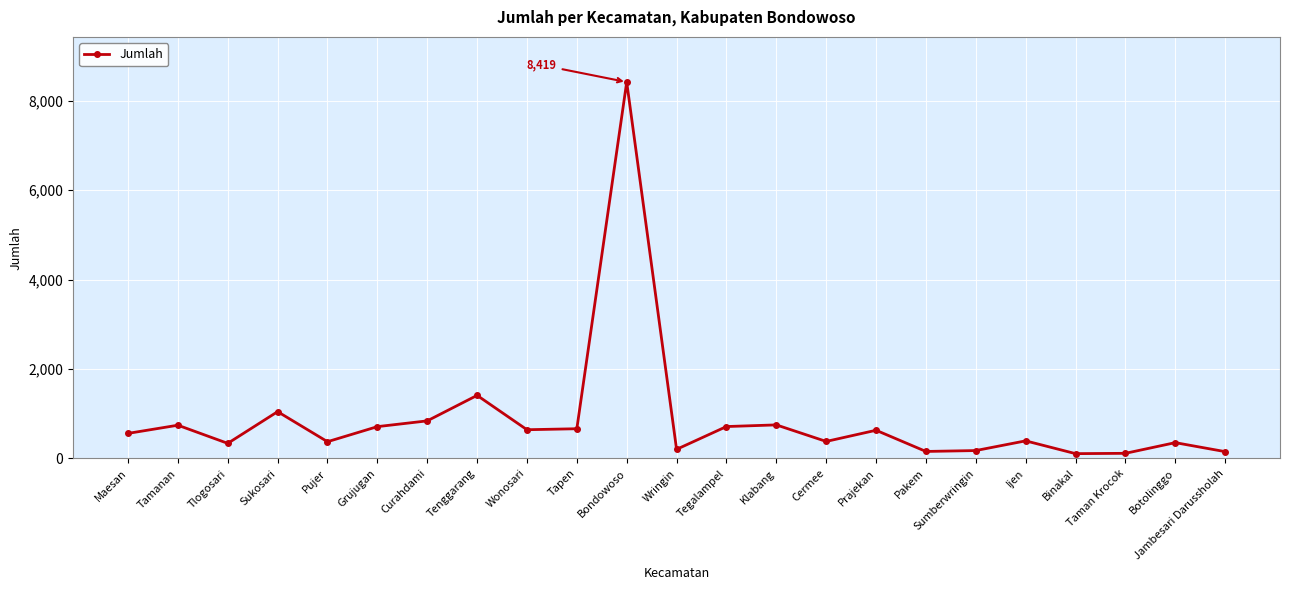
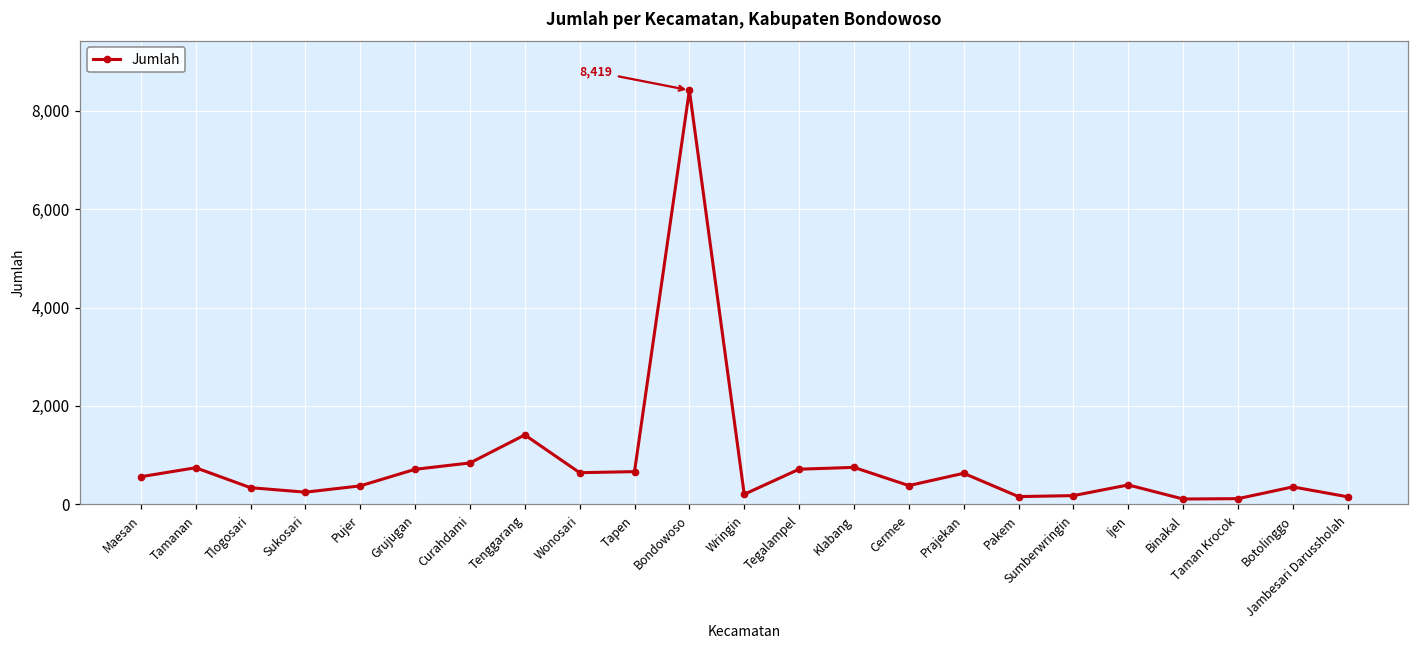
  {
    "Maesan": "600",
    "Tamanan": "700",
    "Tlogosari": "300",
-   "Sukosari": "1,000",
+   "Sukosari": "200",
    "Pujer": "400",
    "Grujugan": "700",
    "Curahdami": "800",
    "Tenggarang": "1,400",
    "Wonosari": "600",
    "Tapen": "700",
    "Wringin": "200",
    "Tegalampel": "700",
    "Klabang": "800",
    "Cermee": "400",
    "Prajekan": "600",
    "Pakem": "200",
    "Sumberwringin": "200",
    "Ijen": "400",
    "Binakal": "100",
    "Taman Krocok": "100",
    "Botolinggo": "400",
    "Jambesari Darussholah": "200"
  }
